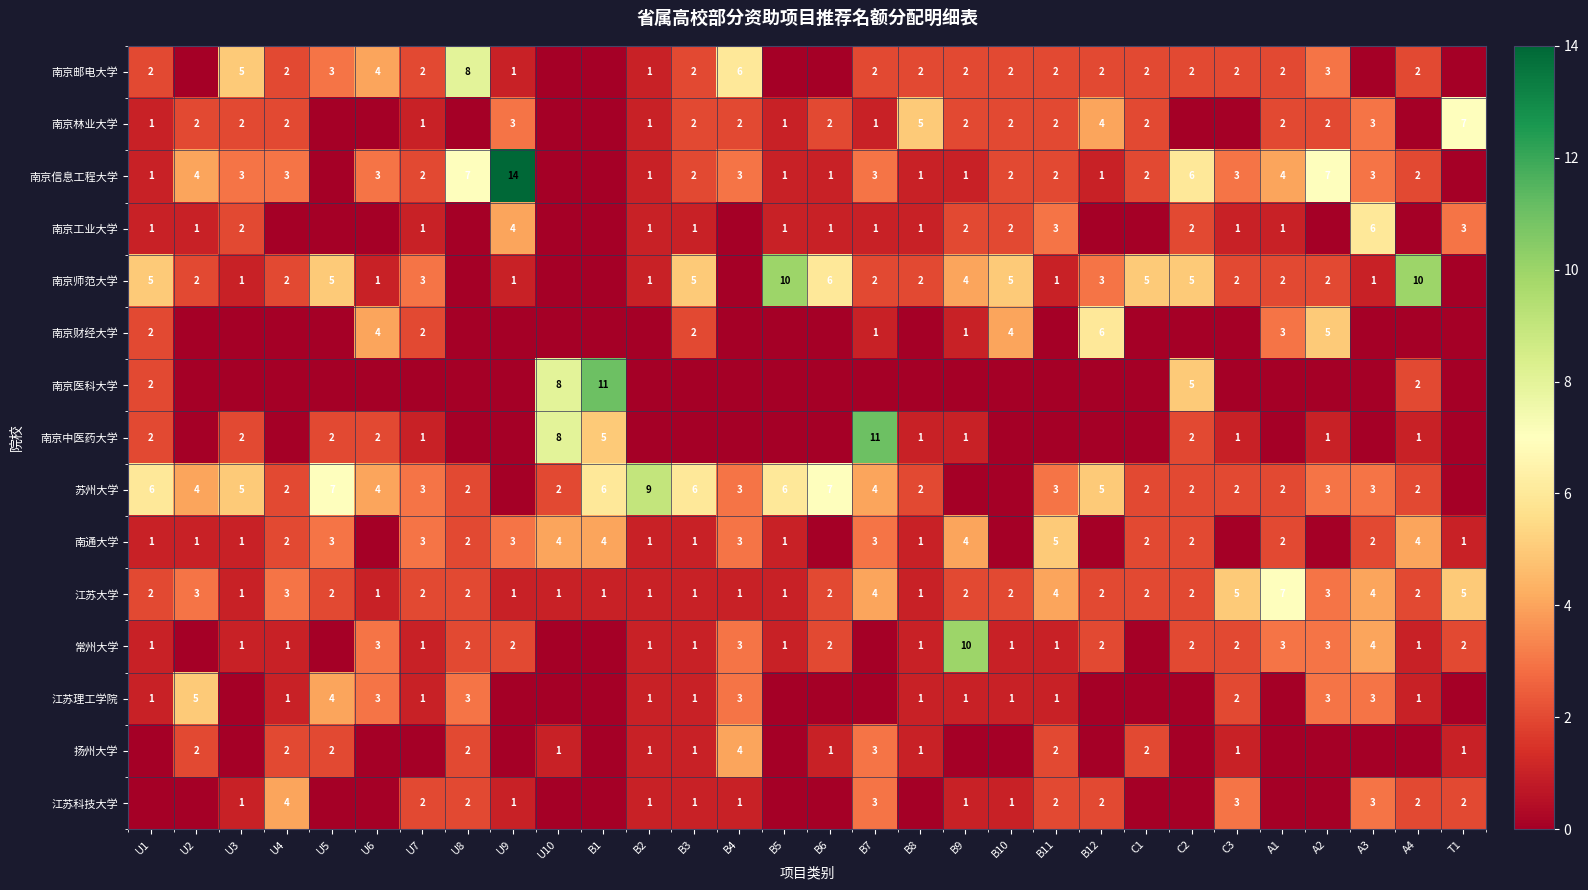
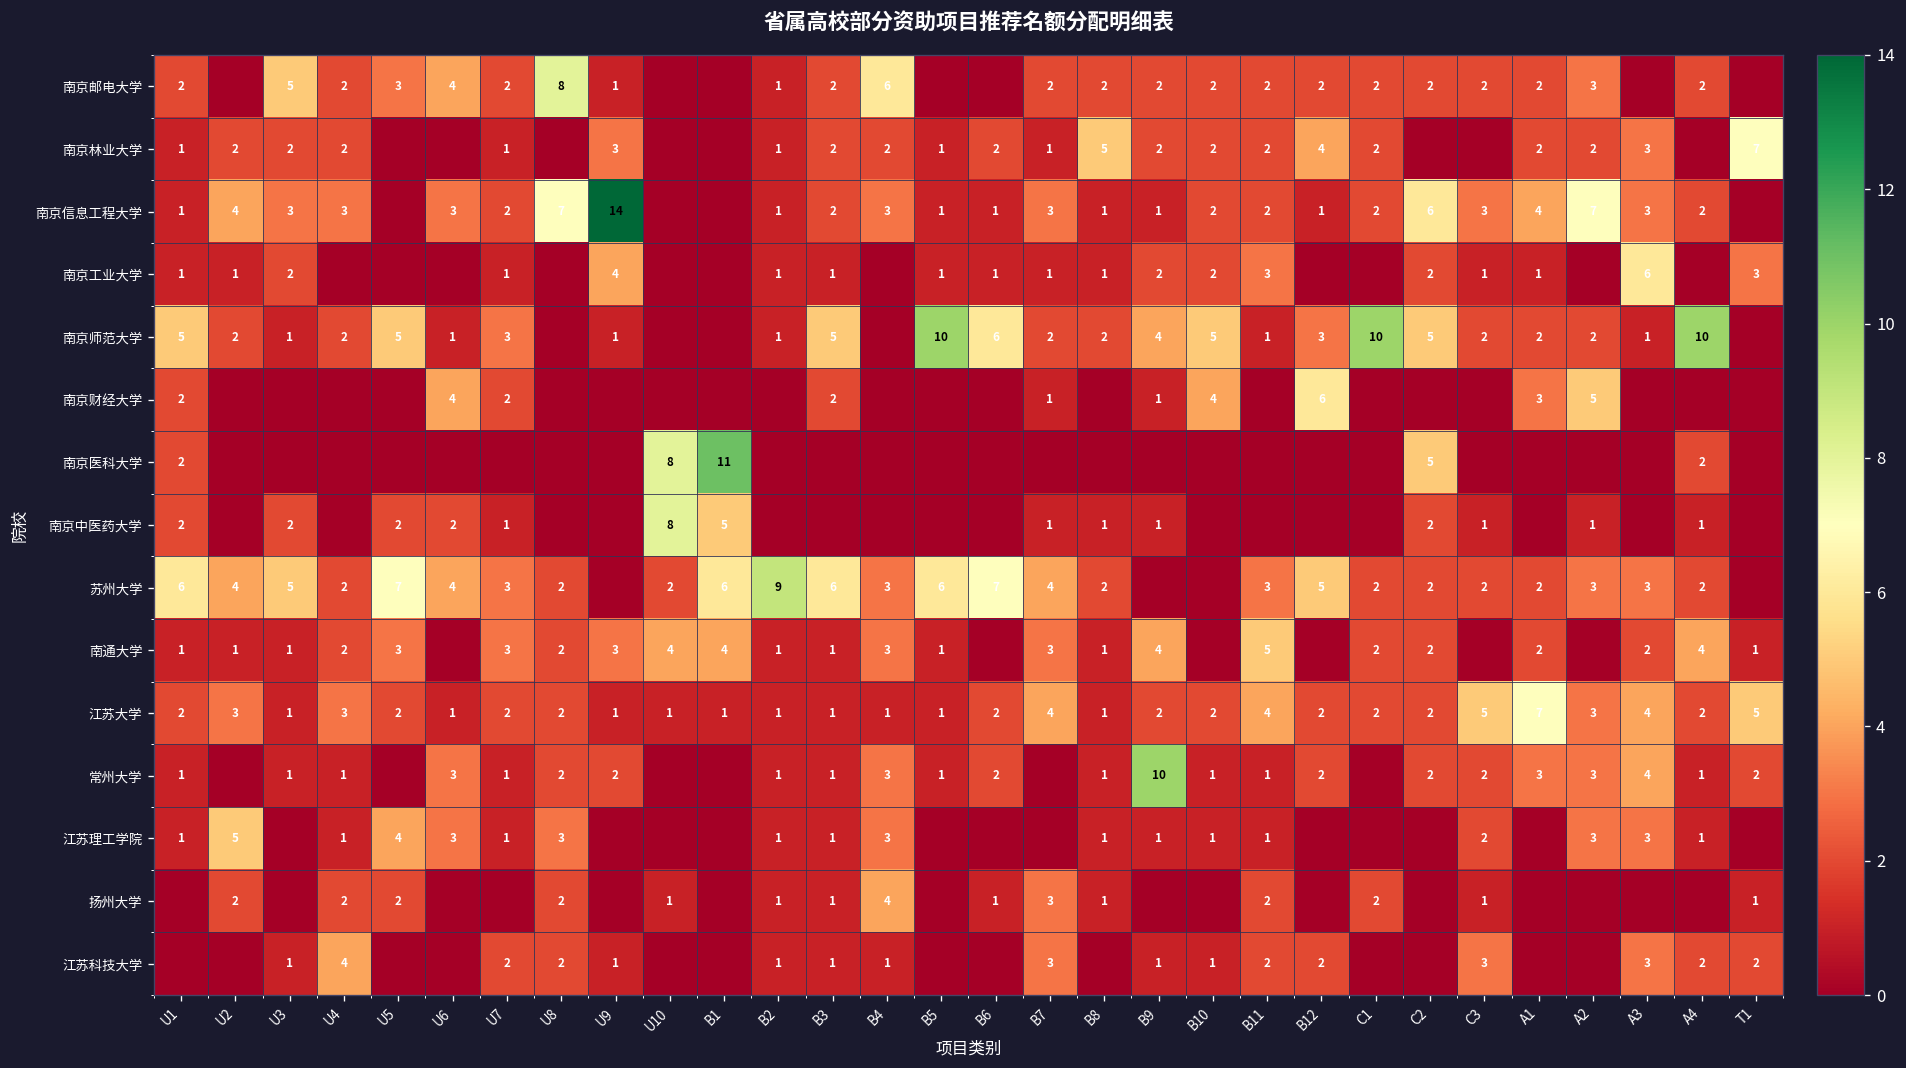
  {
    "南京师范大学": {
      "U1": 5,
      "U2": 2,
      "U3": 1,
      "U4": 2,
      "U5": 5,
      "U6": 1,
      "U7": 3,
      "U9": 1,
      "B2": 1,
      "B3": 5,
      "B5": 10,
      "B6": 6,
      "B7": 2,
      "B8": 2,
      "B9": 4,
      "B10": 5,
      "B11": 1,
      "B12": 3,
-     "C1": 5,
+     "C1": 10,
      "C2": 5,
      "C3": 2,
      "A1": 2,
      "A2": 2,
      "A3": 1,
      "A4": 10
    },
    "南京中医药大学": {
      "U1": 2,
      "U3": 2,
      "U5": 2,
      "U6": 2,
      "U7": 1,
      "U10": 8,
      "B1": 5,
-     "B7": 11,
+     "B7": 1,
      "B8": 1,
      "B9": 1,
      "C2": 2,
      "C3": 1,
      "A2": 1,
      "A4": 1
    }
  }
